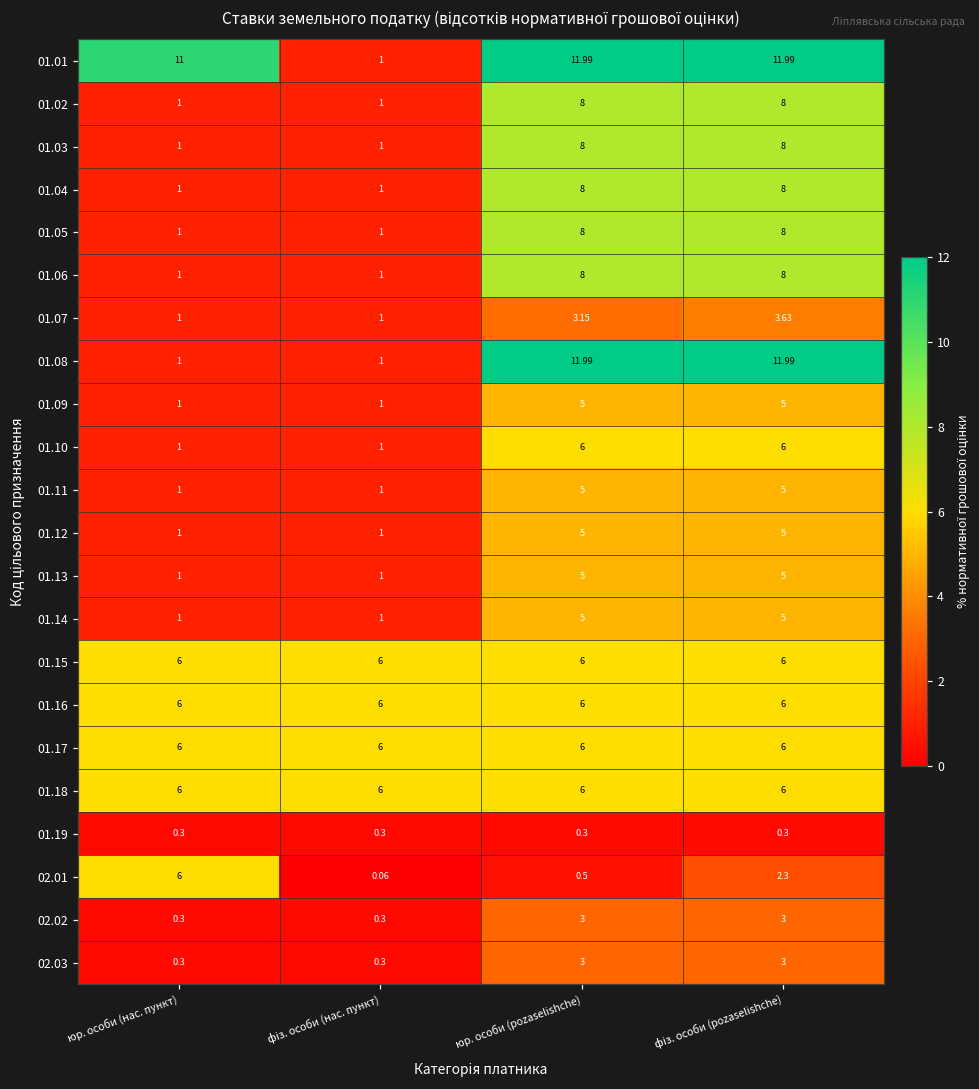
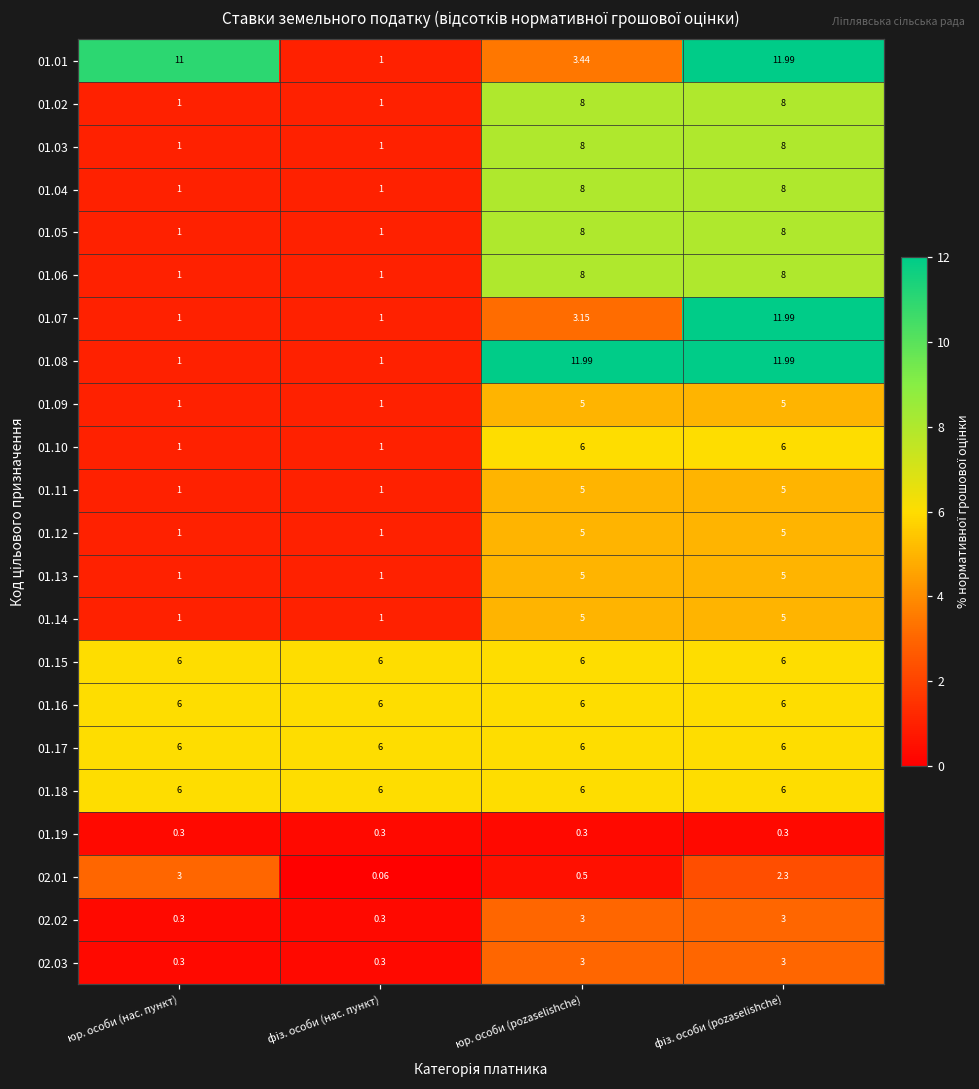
  {
    "01.01": {
      "юр. особи (нас. пункт)": 11,
      "фіз. особи (нас. пункт)": 1,
-     "юр. особи (pozaselishche)": 11.99,
+     "юр. особи (pozaselishche)": 3.44,
      "фіз. особи (pozaselishche)": 11.99
    },
    "01.02": {
      "юр. особи (нас. пункт)": 1,
      "фіз. особи (нас. пункт)": 1,
      "юр. особи (pozaselishche)": 8,
      "фіз. особи (pozaselishche)": 8
    },
    "01.03": {
      "юр. особи (нас. пункт)": 1,
      "фіз. особи (нас. пункт)": 1,
      "юр. особи (pozaselishche)": 8,
      "фіз. особи (pozaselishche)": 8
    },
    "01.04": {
      "юр. особи (нас. пункт)": 1,
      "фіз. особи (нас. пункт)": 1,
      "юр. особи (pozaselishche)": 8,
      "фіз. особи (pozaselishche)": 8
    },
    "01.05": {
      "юр. особи (нас. пункт)": 1,
      "фіз. особи (нас. пункт)": 1,
      "юр. особи (pozaselishche)": 8,
      "фіз. особи (pozaselishche)": 8
    },
    "01.06": {
      "юр. особи (нас. пункт)": 1,
      "фіз. особи (нас. пункт)": 1,
      "юр. особи (pozaselishche)": 8,
      "фіз. особи (pozaselishche)": 8
    },
    "01.07": {
      "юр. особи (нас. пункт)": 1,
      "фіз. особи (нас. пункт)": 1,
      "юр. особи (pozaselishche)": 3.15,
-     "фіз. особи (pozaselishche)": 3.63
+     "фіз. особи (pozaselishche)": 11.99
    },
    "01.08": {
      "юр. особи (нас. пункт)": 1,
      "фіз. особи (нас. пункт)": 1,
      "юр. особи (pozaselishche)": 11.99,
      "фіз. особи (pozaselishche)": 11.99
    },
    "01.09": {
      "юр. особи (нас. пункт)": 1,
      "фіз. особи (нас. пункт)": 1,
      "юр. особи (pozaselishche)": 5,
      "фіз. особи (pozaselishche)": 5
    },
    "01.10": {
      "юр. особи (нас. пункт)": 1,
      "фіз. особи (нас. пункт)": 1,
      "юр. особи (pozaselishche)": 6,
      "фіз. особи (pozaselishche)": 6
    },
    "01.11": {
      "юр. особи (нас. пункт)": 1,
      "фіз. особи (нас. пункт)": 1,
      "юр. особи (pozaselishche)": 5,
      "фіз. особи (pozaselishche)": 5
    },
    "01.12": {
      "юр. особи (нас. пункт)": 1,
      "фіз. особи (нас. пункт)": 1,
      "юр. особи (pozaselishche)": 5,
      "фіз. особи (pozaselishche)": 5
    },
    "01.13": {
      "юр. особи (нас. пункт)": 1,
      "фіз. особи (нас. пункт)": 1,
      "юр. особи (pozaselishche)": 5,
      "фіз. особи (pozaselishche)": 5
    },
    "01.14": {
      "юр. особи (нас. пункт)": 1,
      "фіз. особи (нас. пункт)": 1,
      "юр. особи (pozaselishche)": 5,
      "фіз. особи (pozaselishche)": 5
    },
    "01.15": {
      "юр. особи (нас. пункт)": 6,
      "фіз. особи (нас. пункт)": 6,
      "юр. особи (pozaselishche)": 6,
      "фіз. особи (pozaselishche)": 6
    },
    "01.16": {
      "юр. особи (нас. пункт)": 6,
      "фіз. особи (нас. пункт)": 6,
      "юр. особи (pozaselishche)": 6,
      "фіз. особи (pozaselishche)": 6
    },
    "01.17": {
      "юр. особи (нас. пункт)": 6,
      "фіз. особи (нас. пункт)": 6,
      "юр. особи (pozaselishche)": 6,
      "фіз. особи (pozaselishche)": 6
    },
    "01.18": {
      "юр. особи (нас. пункт)": 6,
      "фіз. особи (нас. пункт)": 6,
      "юр. особи (pozaselishche)": 6,
      "фіз. особи (pozaselishche)": 6
    },
    "01.19": {
      "юр. особи (нас. пункт)": 0.3,
      "фіз. особи (нас. пункт)": 0.3,
      "юр. особи (pozaselishche)": 0.3,
      "фіз. особи (pozaselishche)": 0.3
    },
    "02.01": {
-     "юр. особи (нас. пункт)": 6,
+     "юр. особи (нас. пункт)": 3,
      "фіз. особи (нас. пункт)": 0.06,
      "юр. особи (pozaselishche)": 0.5,
      "фіз. особи (pozaselishche)": 2.3
    },
    "02.02": {
      "юр. особи (нас. пункт)": 0.3,
      "фіз. особи (нас. пункт)": 0.3,
      "юр. особи (pozaselishche)": 3,
      "фіз. особи (pozaselishche)": 3
    },
    "02.03": {
      "юр. особи (нас. пункт)": 0.3,
      "фіз. особи (нас. пункт)": 0.3,
      "юр. особи (pozaselishche)": 3,
      "фіз. особи (pozaselishche)": 3
    }
  }
